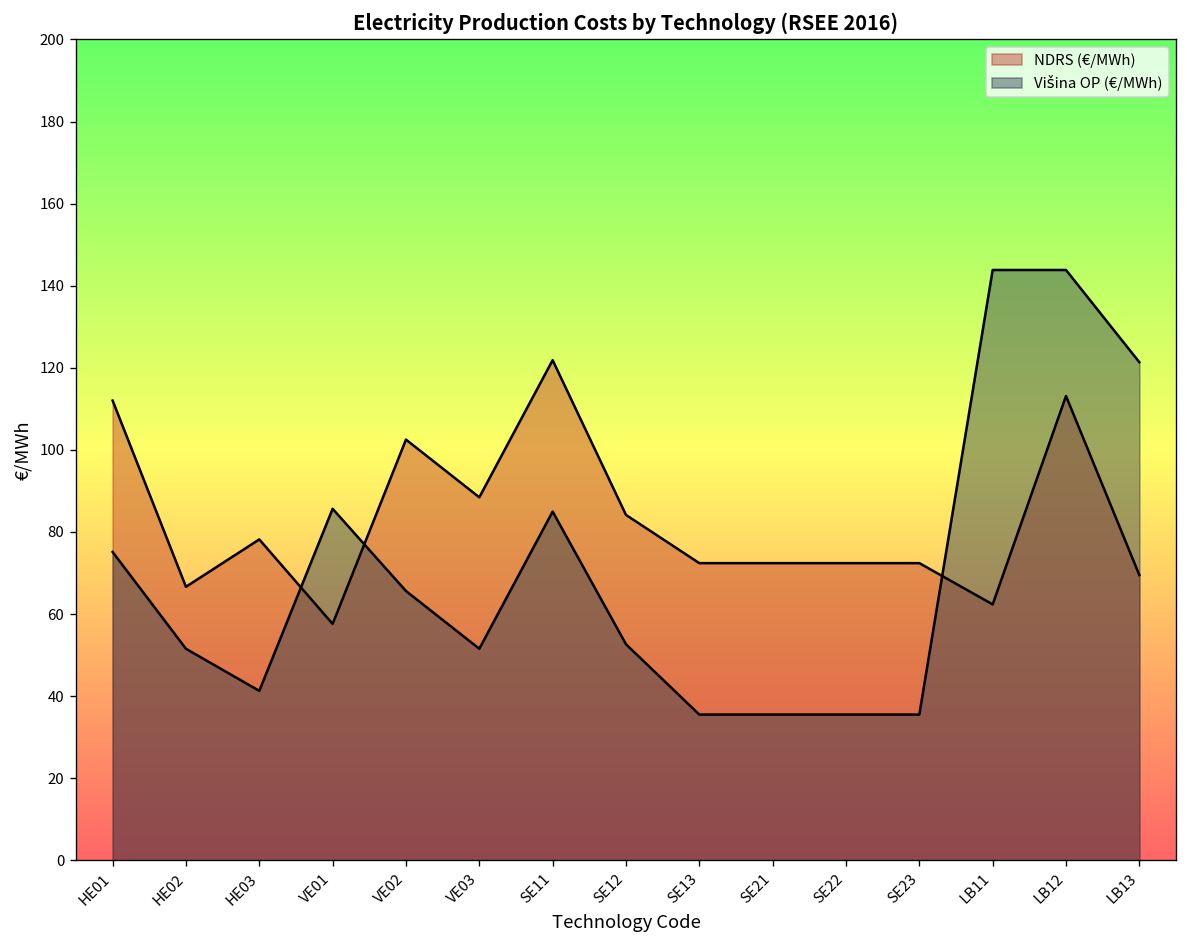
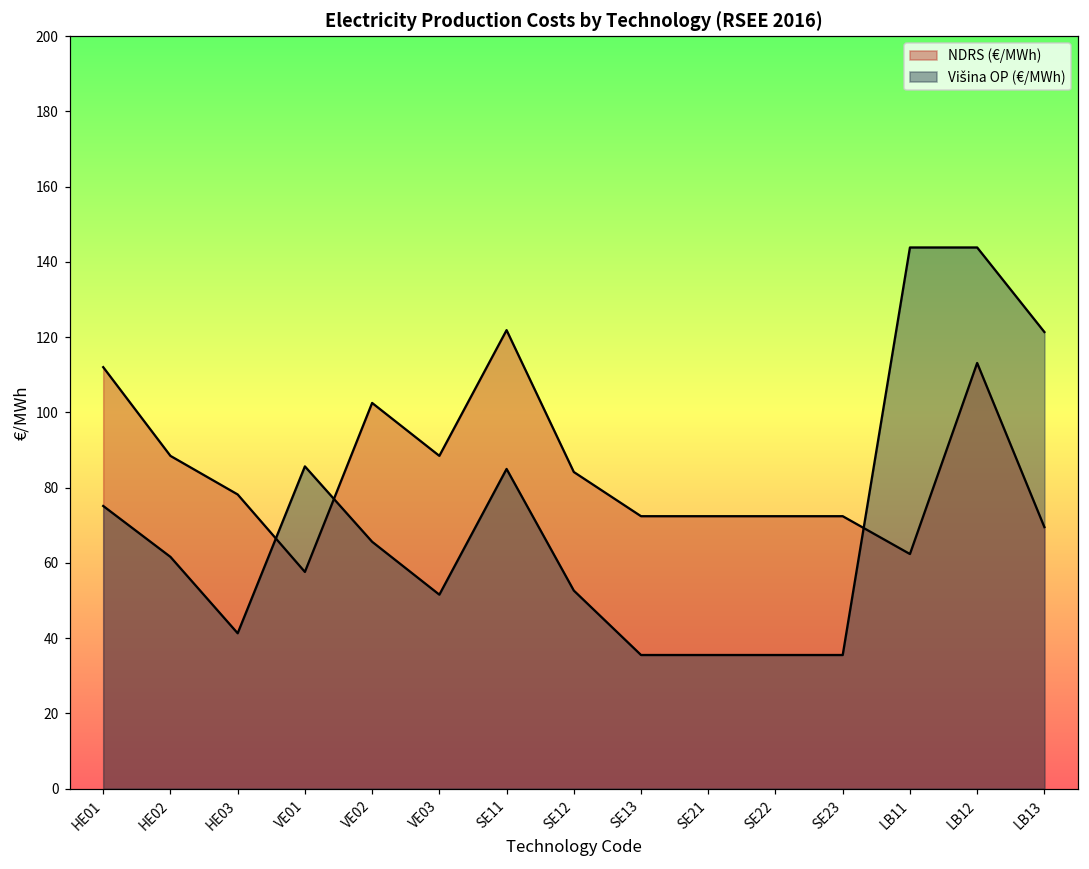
  {
    "NDRS (€/MWh)": {
      "HE01": 112,
-     "HE02": 67,
+     "HE02": 88,
      "HE03": 78,
      "VE01": 58,
      "VE02": 103,
      "VE03": 88,
      "SE11": 122,
      "SE12": 84,
      "SE13": 72,
      "SE21": 72,
      "SE22": 72,
      "SE23": 72,
      "LB11": 62,
      "LB12": 113,
      "LB13": 70
    },
    "Višina OP (€/MWh)": {
      "HE01": 75,
-     "HE02": 52,
+     "HE02": 62,
      "HE03": 41,
      "VE01": 86,
      "VE02": 66,
      "VE03": 52,
      "SE11": 85,
      "SE12": 53,
      "SE13": 36,
      "SE21": 36,
      "SE22": 36,
      "SE23": 36,
      "LB11": 144,
      "LB12": 144,
      "LB13": 121
    }
  }
